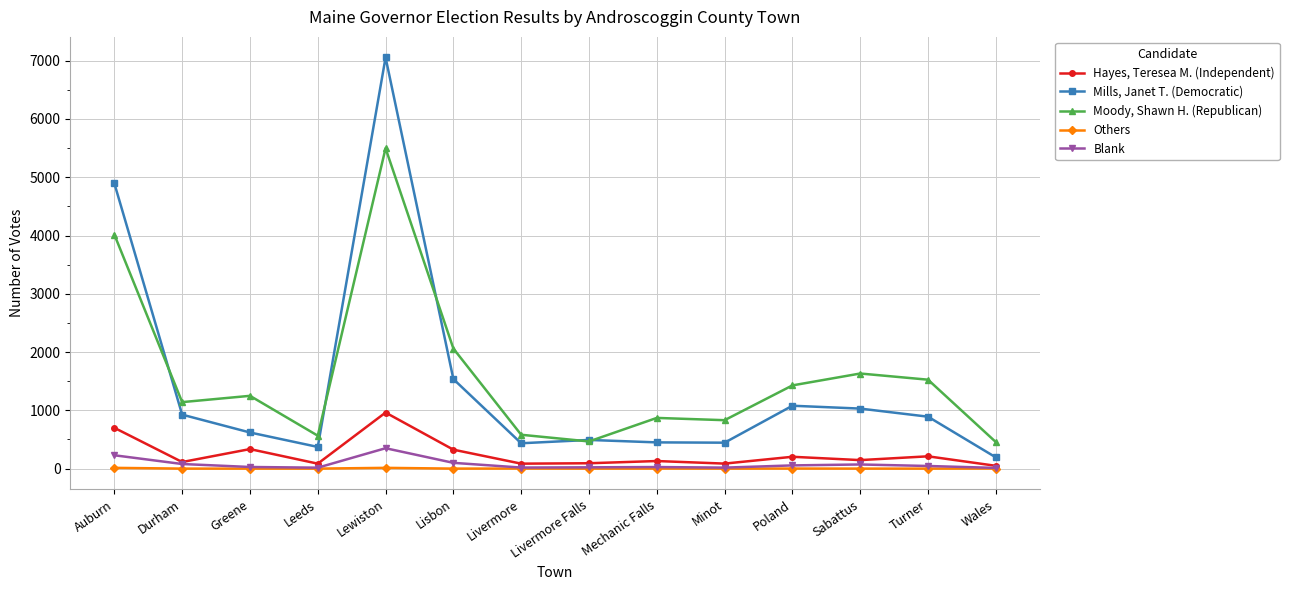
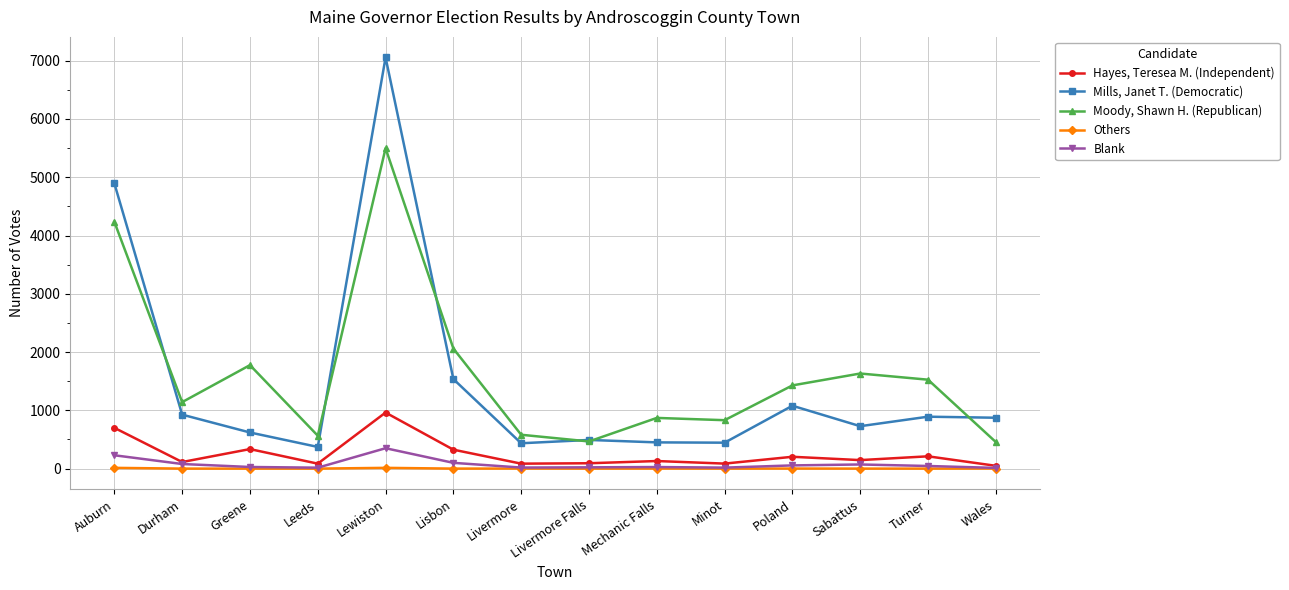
  {
    "Hayes, Teresea M. (Independent)": {
      "Auburn": 700,
      "Greene": 300,
      "Leeds": 100,
      "Lewiston": 1000,
      "Lisbon": 300,
      "Livermore": 100,
      "Livermore Falls": 100,
      "Mechanic Falls": 100,
      "Minot": 100,
      "Poland": 200,
      "Sabattus": 100,
      "Turner": 200
    },
    "Mills, Janet T. (Democratic)": {
      "Auburn": 4900,
      "Durham": 900,
      "Greene": 600,
      "Leeds": 400,
      "Lewiston": 7100,
      "Lisbon": 1500,
      "Livermore": 400,
      "Mechanic Falls": 500,
      "Minot": 400,
      "Poland": 1100,
-     "Sabattus": 1000,
+     "Sabattus": 700,
      "Turner": 900,
-     "Wales": 200
+     "Wales": 900
    },
    "Moody, Shawn H. (Republican)": {
-     "Auburn": 4000,
+     "Auburn": 4200,
      "Durham": 1100,
-     "Greene": 1200,
+     "Greene": 1800,
      "Leeds": 600,
      "Lewiston": 5500,
      "Lisbon": 2100,
      "Livermore": 600,
      "Mechanic Falls": 900,
      "Minot": 800,
      "Poland": 1400,
      "Sabattus": 1600,
      "Turner": 1500,
      "Wales": 500
    },
    "Others": {
      "Auburn": 0,
      "Durham": 0,
      "Lewiston": 0,
      "Lisbon": 0,
      "Poland": 0,
      "Sabattus": 0,
      "Turner": 0
    },
    "Blank": {
      "Auburn": 200,
      "Lewiston": 400,
      "Lisbon": 100,
      "Poland": 100,
      "Sabattus": 100,
      "Turner": 0
    }
  }
